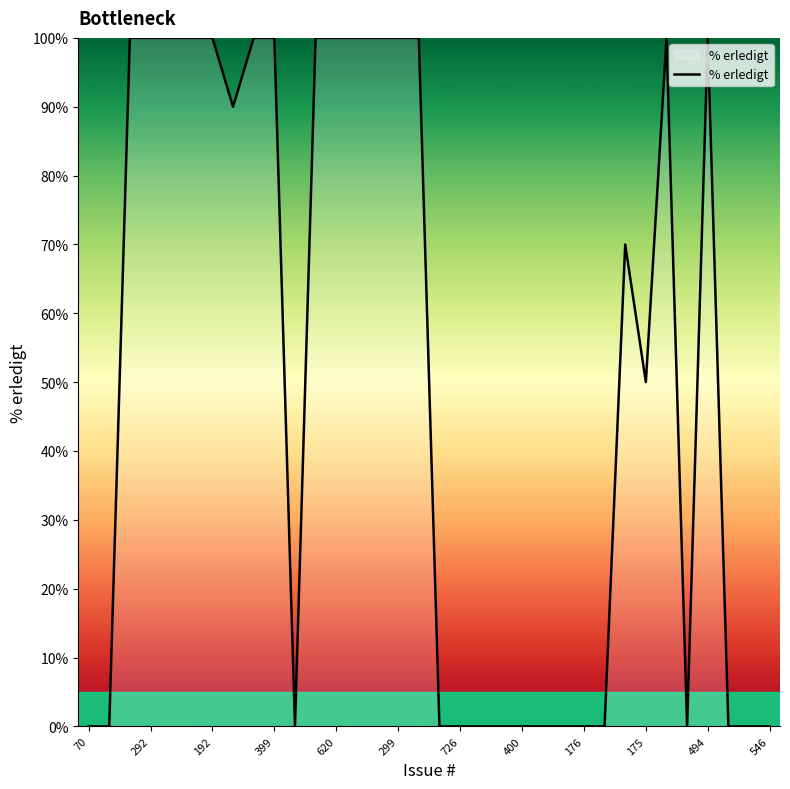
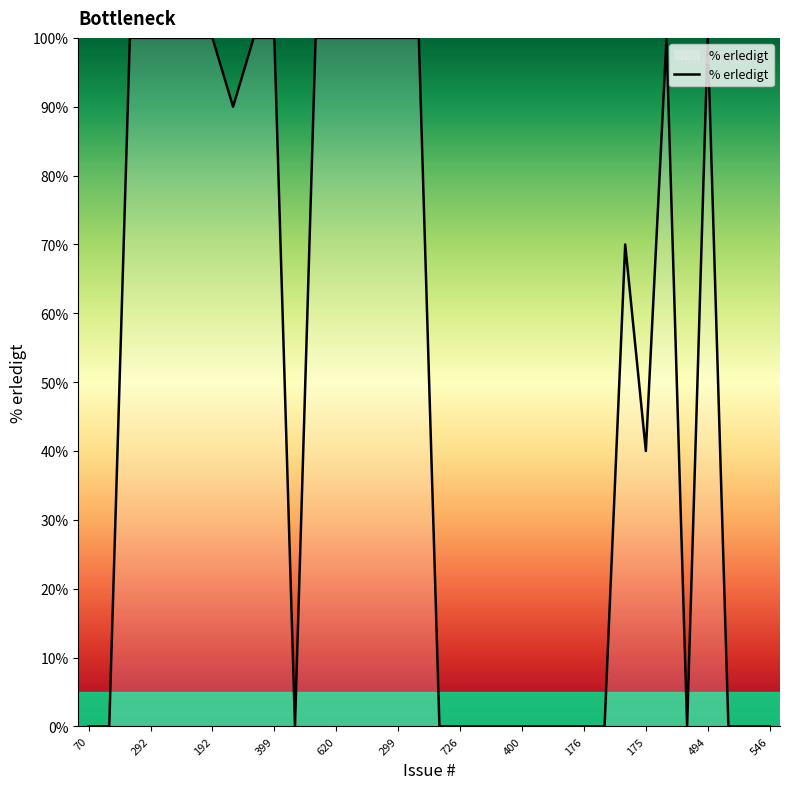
  {
    "292": "100%",
    "192": "100%",
    "399": "100%",
    "620": "100%",
    "299": "100%",
-   "175": "50%",
+   "175": "40%",
    "494": "100%"
  }
